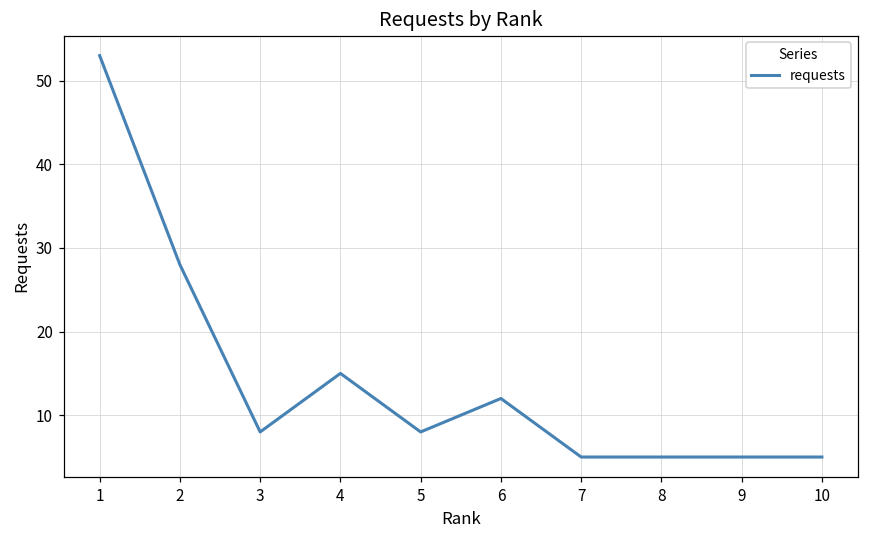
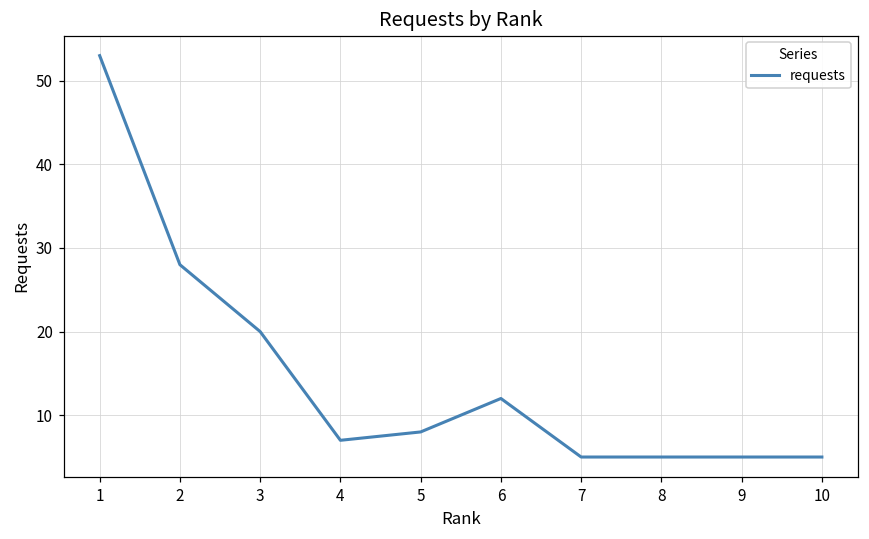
  {
    "1": 53,
    "2": 28,
-   "3": 8,
-   "4": 15,
+   "3": 20,
+   "4": 7,
    "5": 8,
    "6": 12,
    "7": 5,
    "8": 5,
    "9": 5,
    "10": 5
  }
